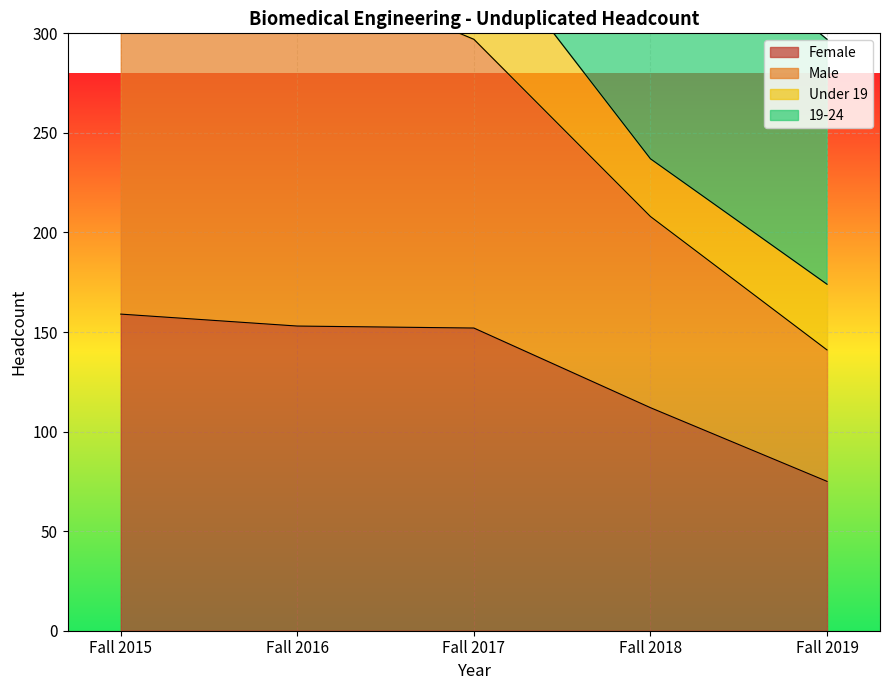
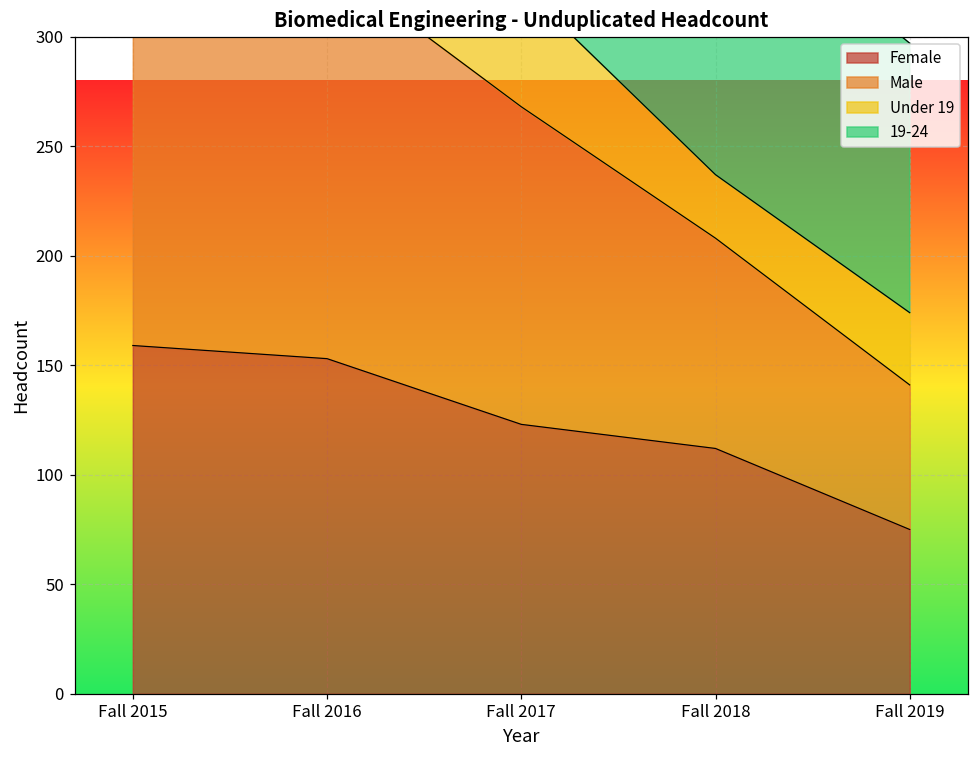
  {
    "Female": {
      "Fall 2015": 159,
      "Fall 2016": 153,
-     "Fall 2017": 152,
+     "Fall 2017": 123,
      "Fall 2018": 112,
      "Fall 2019": 75
    },
    "Male": {
      "Fall 2017": 145,
      "Fall 2018": 96,
      "Fall 2019": 66
    },
    "Under 19": {
      "Fall 2018": 29,
      "Fall 2019": 33
    },
    "19-24": {
      "Fall 2019": 123
    }
  }
